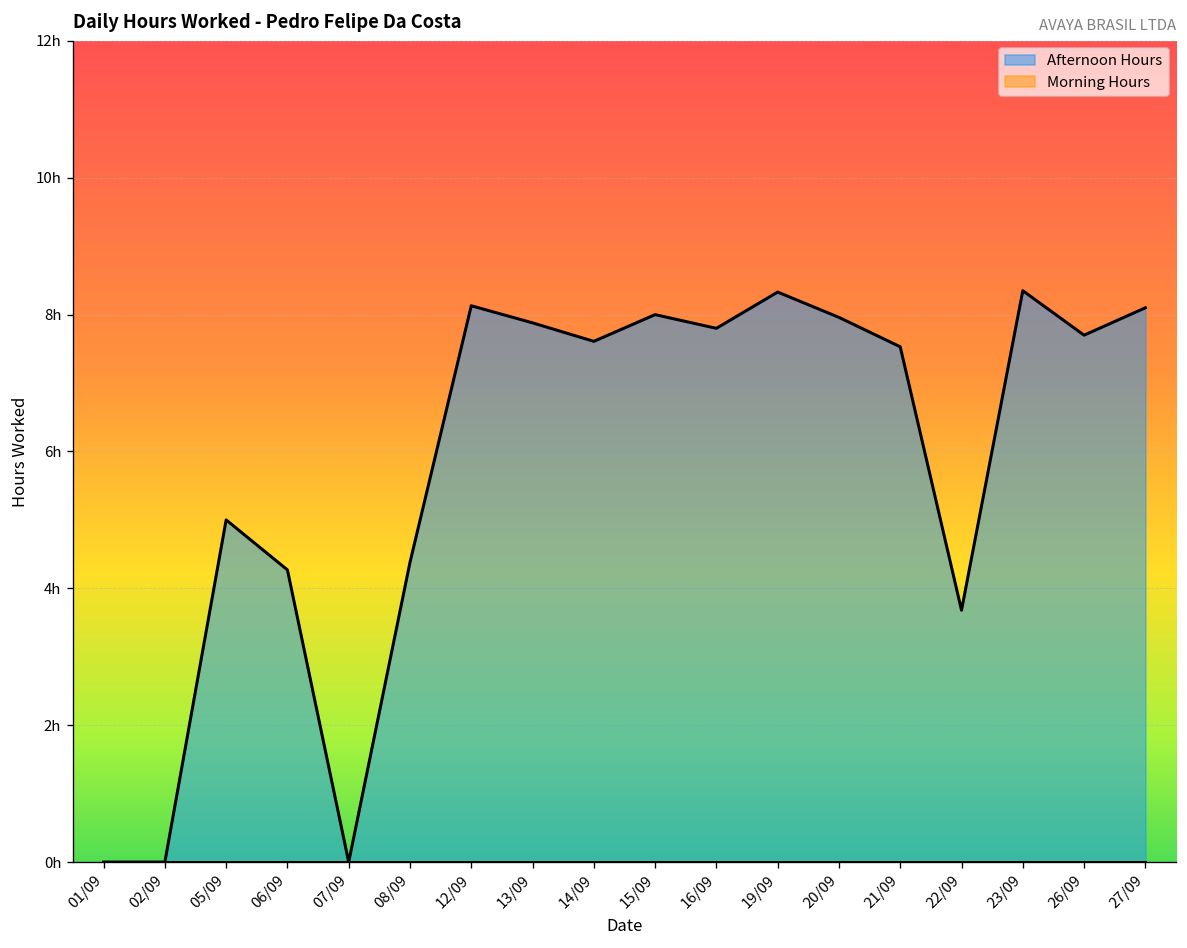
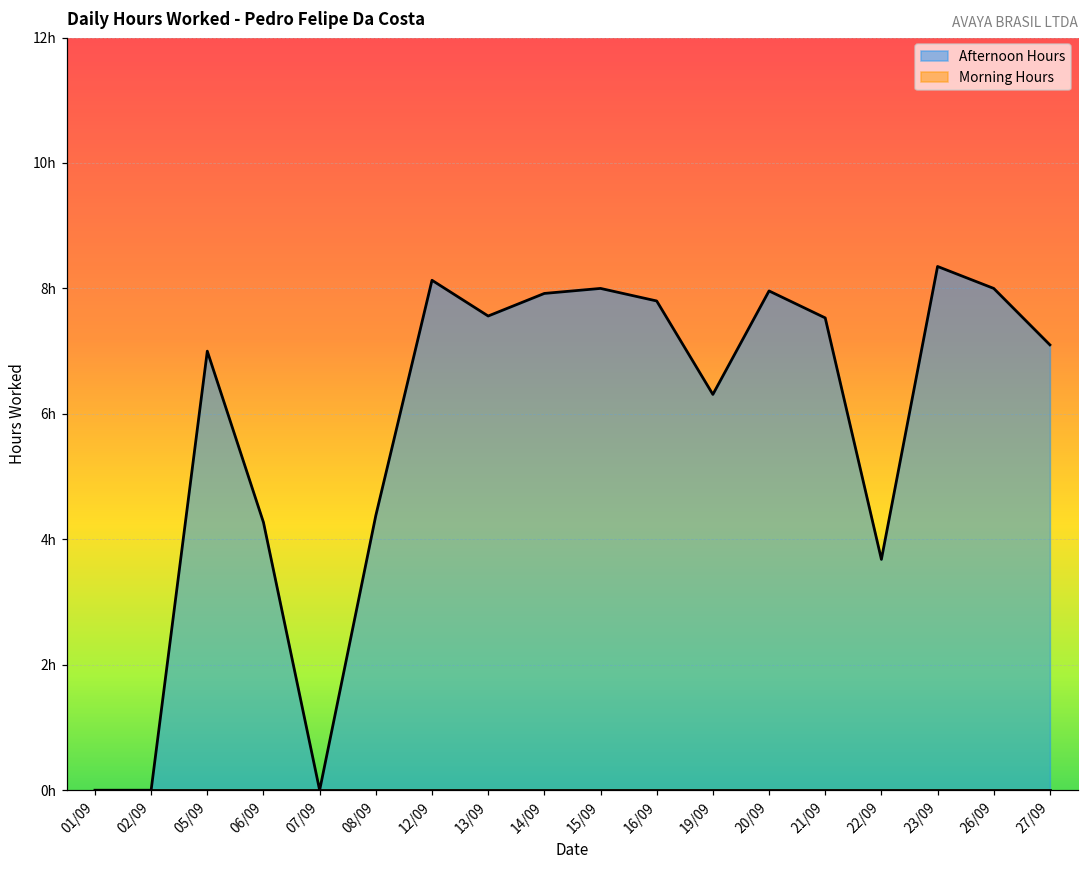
  {
    "Afternoon Hours": {
-     "05/09": "5h",
+     "05/09": "7h",
      "06/09": "4.3h",
      "08/09": "4.4h",
      "12/09": "8.1h",
-     "13/09": "7.9h",
-     "14/09": "7.6h",
+     "13/09": "7.6h",
+     "14/09": "7.9h",
      "15/09": "8.0h",
      "16/09": "7.8h",
-     "19/09": "8.3h",
+     "19/09": "6.3h",
      "20/09": "8.0h",
      "21/09": "7.5h",
      "22/09": "3.7h",
      "23/09": "8.4h",
-     "26/09": "7.7h",
-     "27/09": "8.1h"
+     "26/09": "8.0h",
+     "27/09": "7.1h"
    },
    "Morning Hours": {
      "05/09": "0.0h",
      "06/09": "0.0h",
      "08/09": "0.0h",
      "12/09": "0.0h",
      "13/09": "0.0h",
      "14/09": "0.0h",
      "15/09": "0.0h",
      "16/09": "0.0h",
      "19/09": "0.0h",
      "20/09": "0.0h",
      "21/09": "0.0h",
      "22/09": "0.0h",
      "23/09": "0.0h",
      "26/09": "0.0h",
      "27/09": "0.0h"
    }
  }
